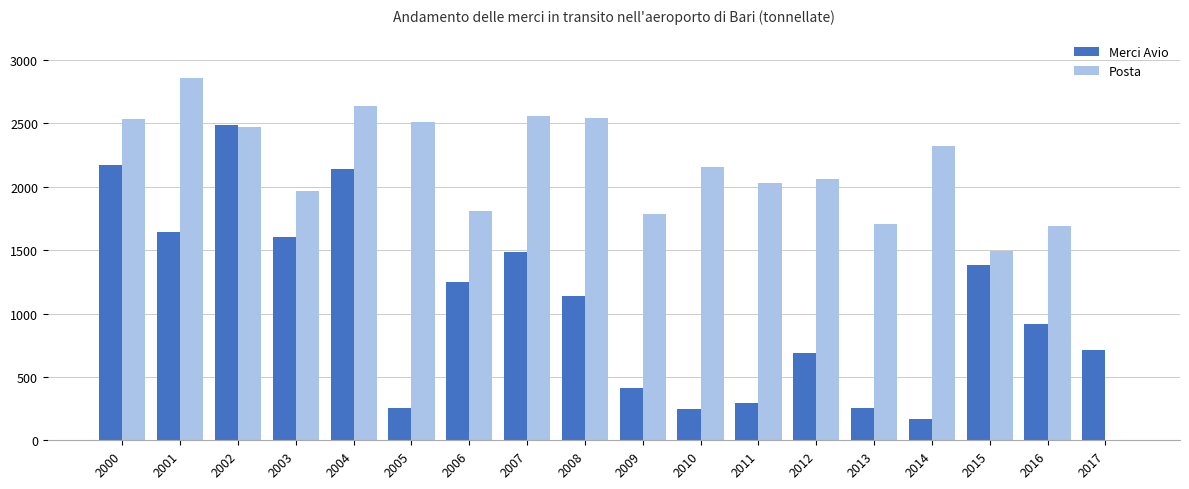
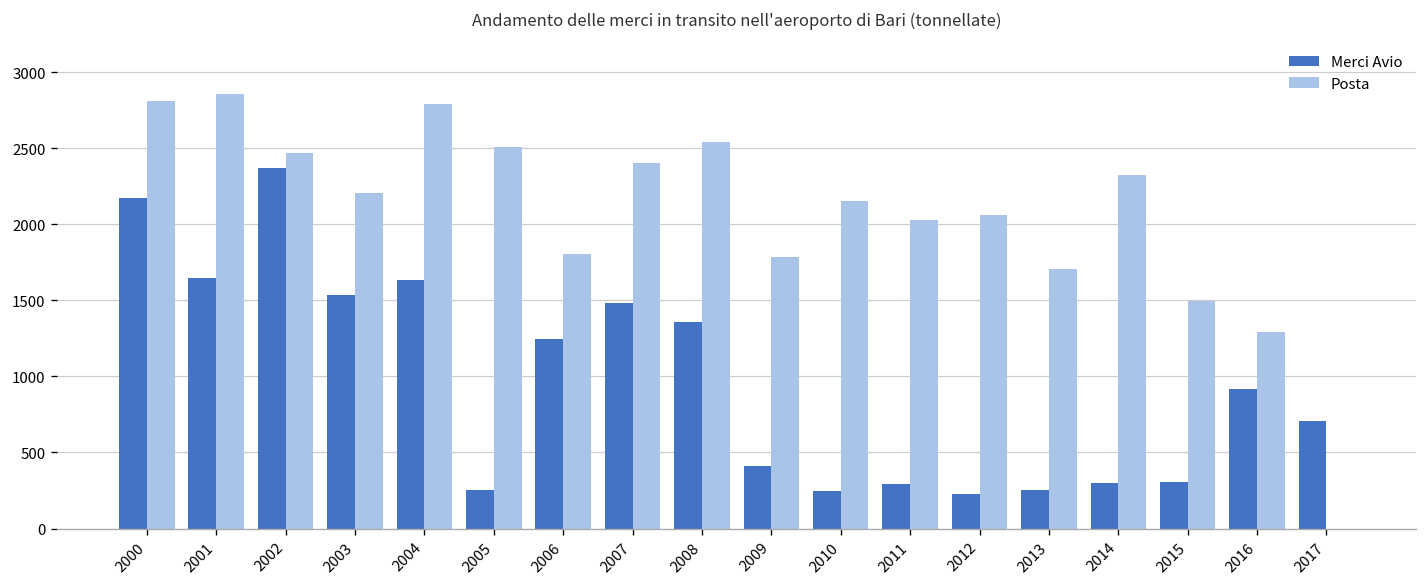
  {
    "Merci Avio": {
      "2000": 2170,
      "2001": 1640,
-     "2002": 2490,
-     "2003": 1600,
-     "2004": 2140,
+     "2002": 2370,
+     "2003": 1530,
+     "2004": 1630,
      "2005": 250,
      "2006": 1250,
      "2007": 1480,
-     "2008": 1140,
+     "2008": 1360,
      "2009": 410,
      "2010": 250,
      "2011": 290,
-     "2012": 690,
+     "2012": 230,
      "2013": 260,
-     "2014": 170,
-     "2015": 1380,
+     "2014": 300,
+     "2015": 300,
      "2016": 920,
      "2017": 710
    },
    "Posta": {
-     "2000": 2540,
+     "2000": 2810,
      "2001": 2860,
      "2002": 2470,
-     "2003": 1960,
-     "2004": 2640,
+     "2003": 2210,
+     "2004": 2790,
      "2005": 2510,
      "2006": 1810,
-     "2007": 2560,
+     "2007": 2400,
      "2008": 2540,
      "2009": 1790,
      "2010": 2160,
      "2011": 2030,
      "2012": 2060,
      "2013": 1700,
      "2014": 2330,
      "2015": 1500,
-     "2016": 1690,
+     "2016": 1290,
      "2017": 0
    }
  }
